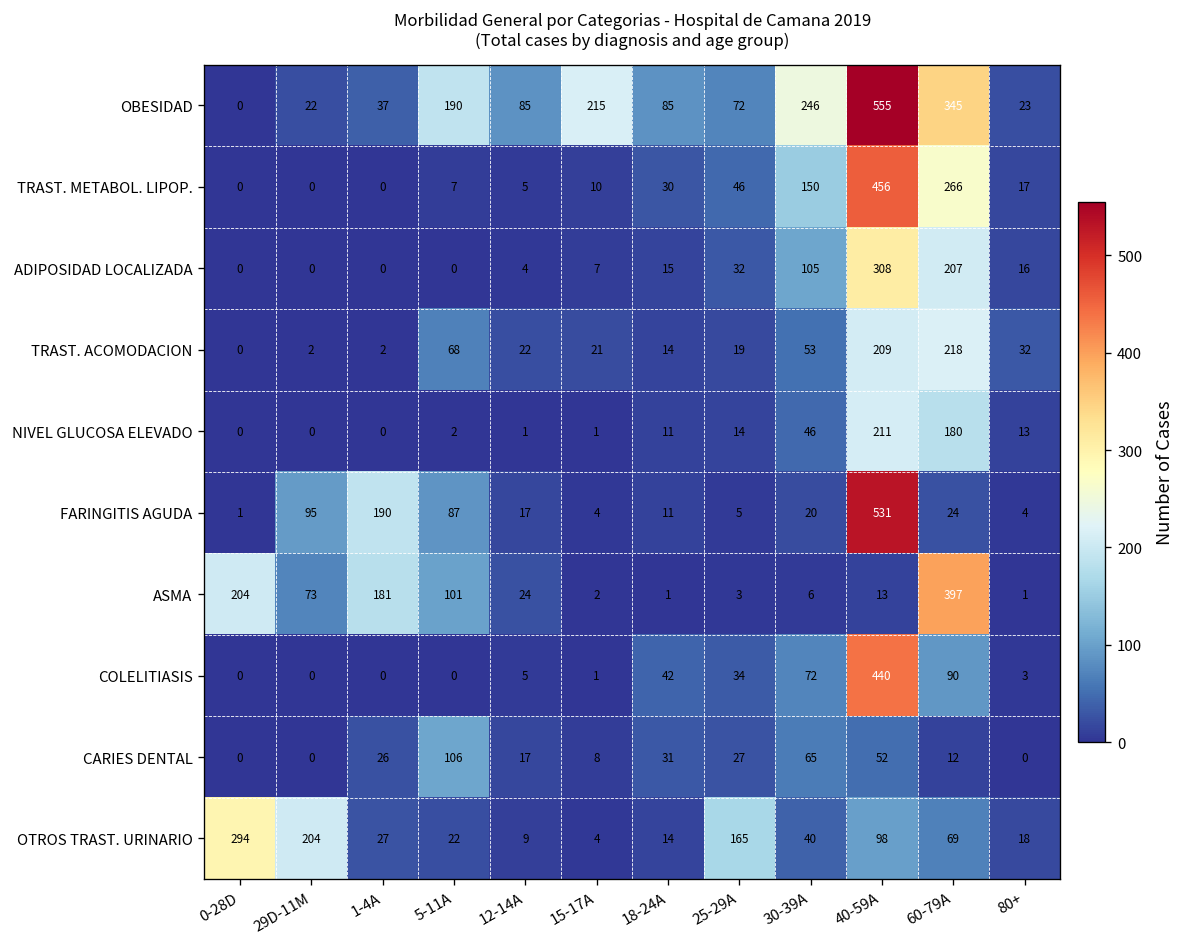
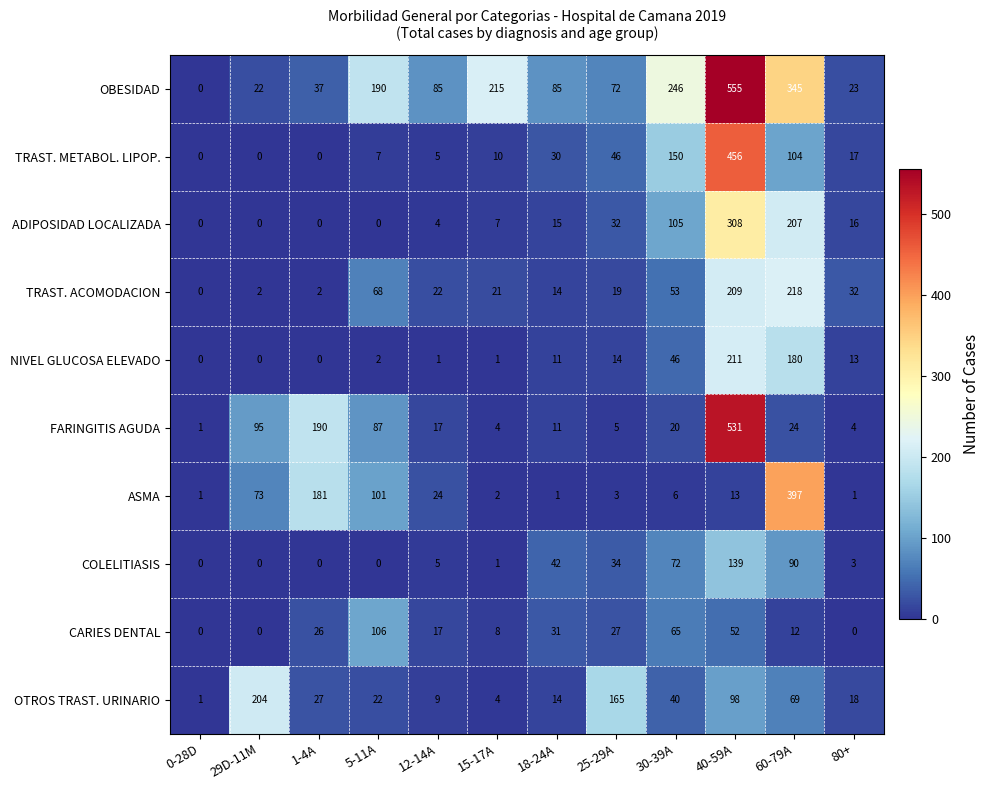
  {
    "OBESIDAD": {
      "0-28D": 0,
      "29D-11M": 22,
      "1-4A": 37,
      "5-11A": 190,
      "12-14A": 85,
      "15-17A": 215,
      "18-24A": 85,
      "25-29A": 72,
      "30-39A": 246,
      "40-59A": 555,
      "60-79A": 345,
      "80+": 23
    },
    "TRAST. METABOL. LIPOP.": {
      "0-28D": 0,
      "29D-11M": 0,
      "1-4A": 0,
      "5-11A": 7,
      "12-14A": 5,
      "15-17A": 10,
      "18-24A": 30,
      "25-29A": 46,
      "30-39A": 150,
      "40-59A": 456,
-     "60-79A": 266,
+     "60-79A": 104,
      "80+": 17
    },
    "ADIPOSIDAD LOCALIZADA": {
      "0-28D": 0,
      "29D-11M": 0,
      "1-4A": 0,
      "5-11A": 0,
      "12-14A": 4,
      "15-17A": 7,
      "18-24A": 15,
      "25-29A": 32,
      "30-39A": 105,
      "40-59A": 308,
      "60-79A": 207,
      "80+": 16
    },
    "TRAST. ACOMODACION": {
      "0-28D": 0,
      "29D-11M": 2,
      "1-4A": 2,
      "5-11A": 68,
      "12-14A": 22,
      "15-17A": 21,
      "18-24A": 14,
      "25-29A": 19,
      "30-39A": 53,
      "40-59A": 209,
      "60-79A": 218,
      "80+": 32
    },
    "NIVEL GLUCOSA ELEVADO": {
      "0-28D": 0,
      "29D-11M": 0,
      "1-4A": 0,
      "5-11A": 2,
      "12-14A": 1,
      "15-17A": 1,
      "18-24A": 11,
      "25-29A": 14,
      "30-39A": 46,
      "40-59A": 211,
      "60-79A": 180,
      "80+": 13
    },
    "FARINGITIS AGUDA": {
      "0-28D": 1,
      "29D-11M": 95,
      "1-4A": 190,
      "5-11A": 87,
      "12-14A": 17,
      "15-17A": 4,
      "18-24A": 11,
      "25-29A": 5,
      "30-39A": 20,
      "40-59A": 531,
      "60-79A": 24,
      "80+": 4
    },
    "ASMA": {
-     "0-28D": 204,
+     "0-28D": 1,
      "29D-11M": 73,
      "1-4A": 181,
      "5-11A": 101,
      "12-14A": 24,
      "15-17A": 2,
      "18-24A": 1,
      "25-29A": 3,
      "30-39A": 6,
      "40-59A": 13,
      "60-79A": 397,
      "80+": 1
    },
    "COLELITIASIS": {
      "0-28D": 0,
      "29D-11M": 0,
      "1-4A": 0,
      "5-11A": 0,
      "12-14A": 5,
      "15-17A": 1,
      "18-24A": 42,
      "25-29A": 34,
      "30-39A": 72,
-     "40-59A": 440,
+     "40-59A": 139,
      "60-79A": 90,
      "80+": 3
    },
    "CARIES DENTAL": {
      "0-28D": 0,
      "29D-11M": 0,
      "1-4A": 26,
      "5-11A": 106,
      "12-14A": 17,
      "15-17A": 8,
      "18-24A": 31,
      "25-29A": 27,
      "30-39A": 65,
      "40-59A": 52,
      "60-79A": 12,
      "80+": 0
    },
    "OTROS TRAST. URINARIO": {
-     "0-28D": 294,
+     "0-28D": 1,
      "29D-11M": 204,
      "1-4A": 27,
      "5-11A": 22,
      "12-14A": 9,
      "15-17A": 4,
      "18-24A": 14,
      "25-29A": 165,
      "30-39A": 40,
      "40-59A": 98,
      "60-79A": 69,
      "80+": 18
    }
  }
